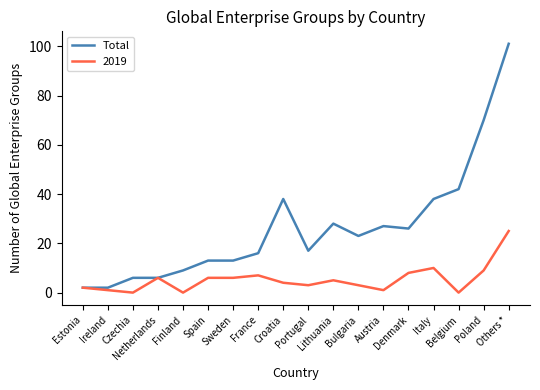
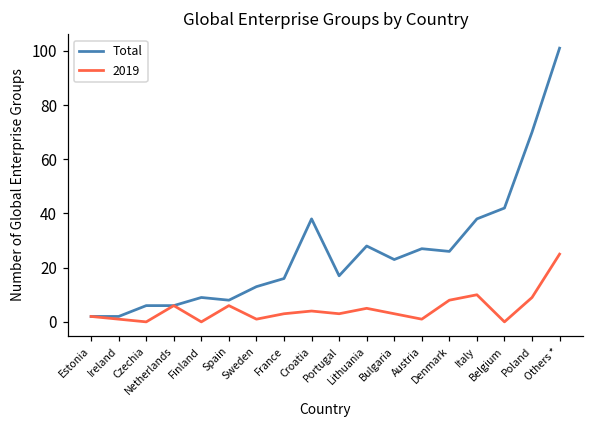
  {
    "Total": {
      "Czechia": 6,
      "Finland": 9,
-     "Spain": 13,
+     "Spain": 8,
      "Sweden": 13,
      "France": 16,
      "Croatia": 38,
      "Portugal": 17,
      "Lithuania": 28,
      "Bulgaria": 23,
      "Austria": 27,
      "Denmark": 26,
      "Italy": 38,
      "Belgium": 42,
      "Poland": 70,
      "Others *": 101
    },
    "2019": {
      "Czechia": 0,
      "Finland": 0,
      "Spain": 6,
-     "Sweden": 6,
-     "France": 7,
+     "Sweden": 1,
+     "France": 3,
      "Croatia": 4,
      "Portugal": 3,
      "Lithuania": 5,
      "Bulgaria": 3,
      "Austria": 1,
      "Denmark": 8,
      "Italy": 10,
      "Belgium": 0,
      "Poland": 9,
      "Others *": 25
    }
  }
